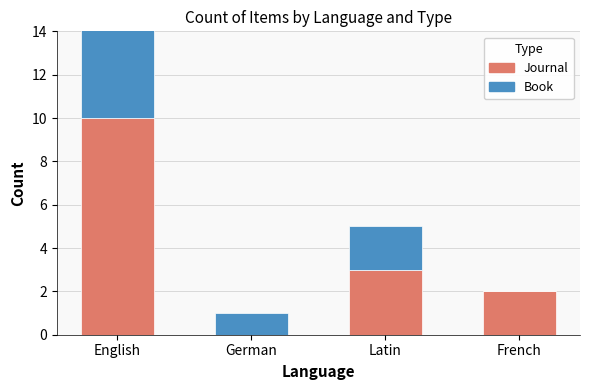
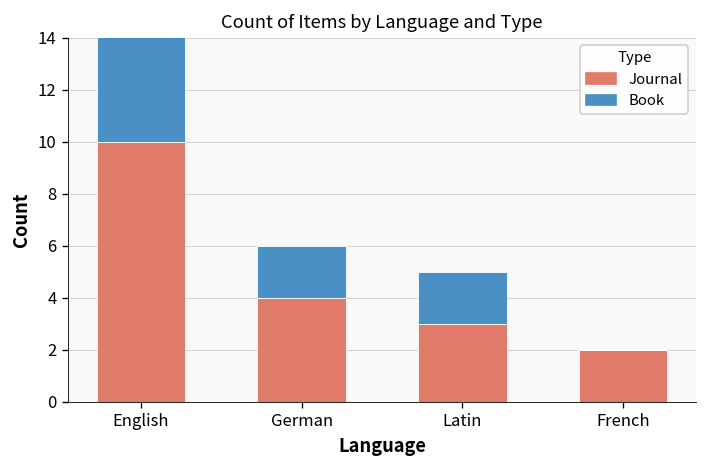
  {
    "Journal": {
      "English": 10,
-     "German": 0,
+     "German": 4,
      "Latin": 3,
      "French": 2
    },
    "Book": {
-     "German": 1
+     "German": 2
    }
  }
